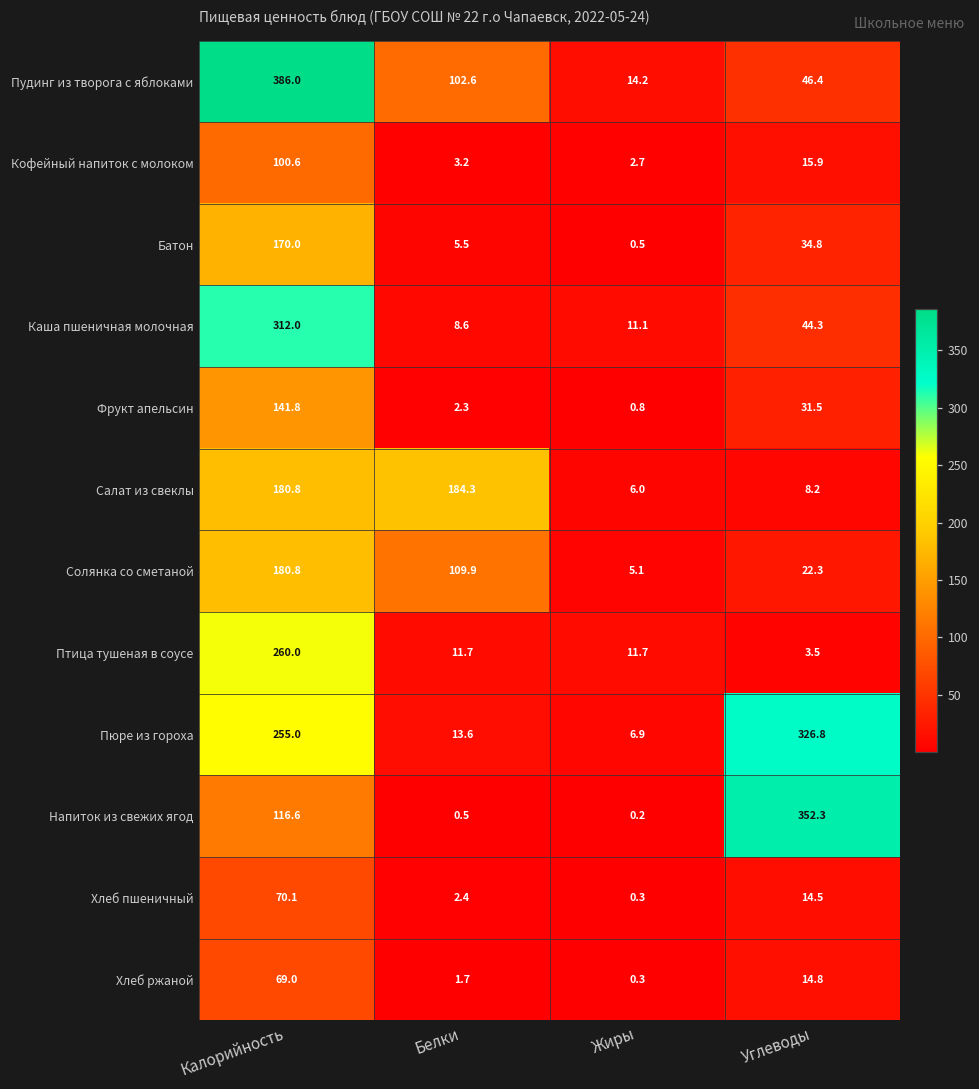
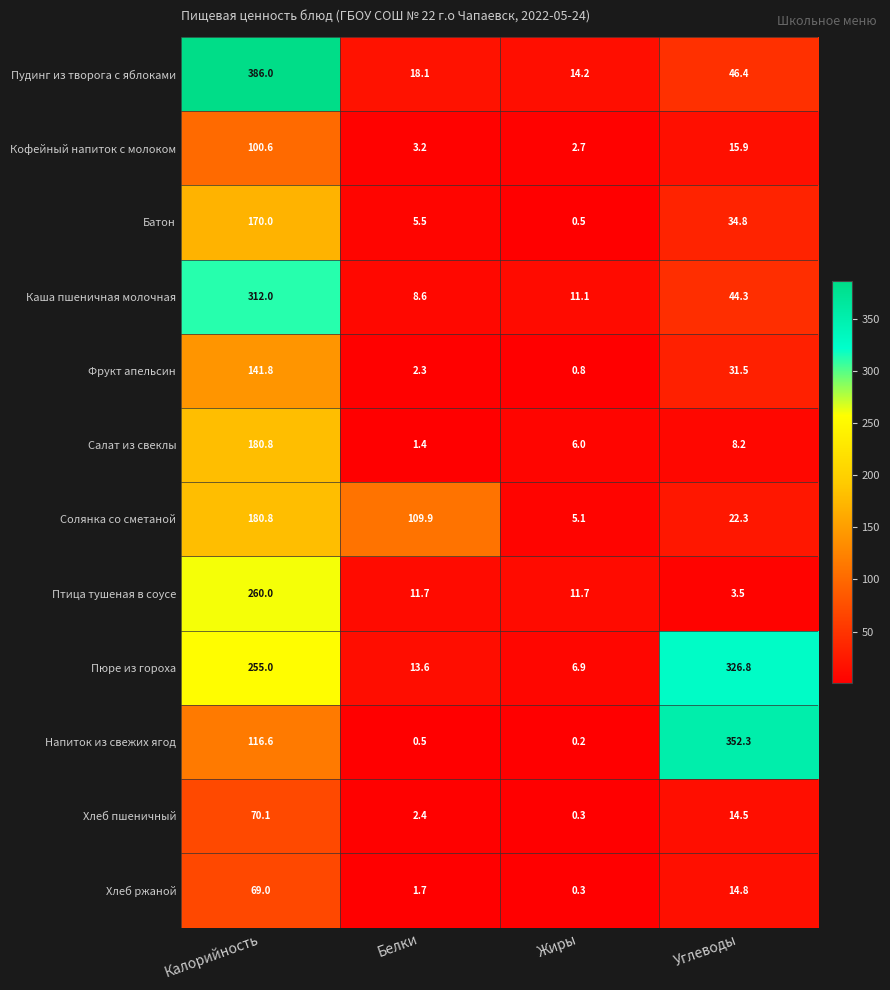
  {
    "Пудинг из творога с яблоками": {
      "Калорийность": 386.0,
-     "Белки": 102.6,
+     "Белки": 18.1,
      "Жиры": 14.2,
      "Углеводы": 46.4
    },
    "Кофейный напиток с молоком": {
      "Калорийность": 100.6,
      "Белки": 3.2,
      "Жиры": 2.7,
      "Углеводы": 15.9
    },
    "Батон": {
      "Калорийность": 170.0,
      "Белки": 5.5,
      "Жиры": 0.5,
      "Углеводы": 34.8
    },
    "Каша пшеничная молочная": {
      "Калорийность": 312.0,
      "Белки": 8.6,
      "Жиры": 11.1,
      "Углеводы": 44.3
    },
    "Фрукт апельсин": {
      "Калорийность": 141.8,
      "Белки": 2.3,
      "Жиры": 0.8,
      "Углеводы": 31.5
    },
    "Салат из свеклы": {
      "Калорийность": 180.8,
-     "Белки": 184.3,
+     "Белки": 1.4,
      "Жиры": 6.0,
      "Углеводы": 8.2
    },
    "Солянка со сметаной": {
      "Калорийность": 180.8,
      "Белки": 109.9,
      "Жиры": 5.1,
      "Углеводы": 22.3
    },
    "Птица тушеная в соусе": {
      "Калорийность": 260.0,
      "Белки": 11.7,
      "Жиры": 11.7,
      "Углеводы": 3.5
    },
    "Пюре из гороха": {
      "Калорийность": 255.0,
      "Белки": 13.6,
      "Жиры": 6.9,
      "Углеводы": 326.8
    },
    "Напиток из свежих ягод": {
      "Калорийность": 116.6,
      "Белки": 0.5,
      "Жиры": 0.2,
      "Углеводы": 352.3
    },
    "Хлеб пшеничный": {
      "Калорийность": 70.1,
      "Белки": 2.4,
      "Жиры": 0.3,
      "Углеводы": 14.5
    },
    "Хлеб ржаной": {
      "Калорийность": 69.0,
      "Белки": 1.7,
      "Жиры": 0.3,
      "Углеводы": 14.8
    }
  }
